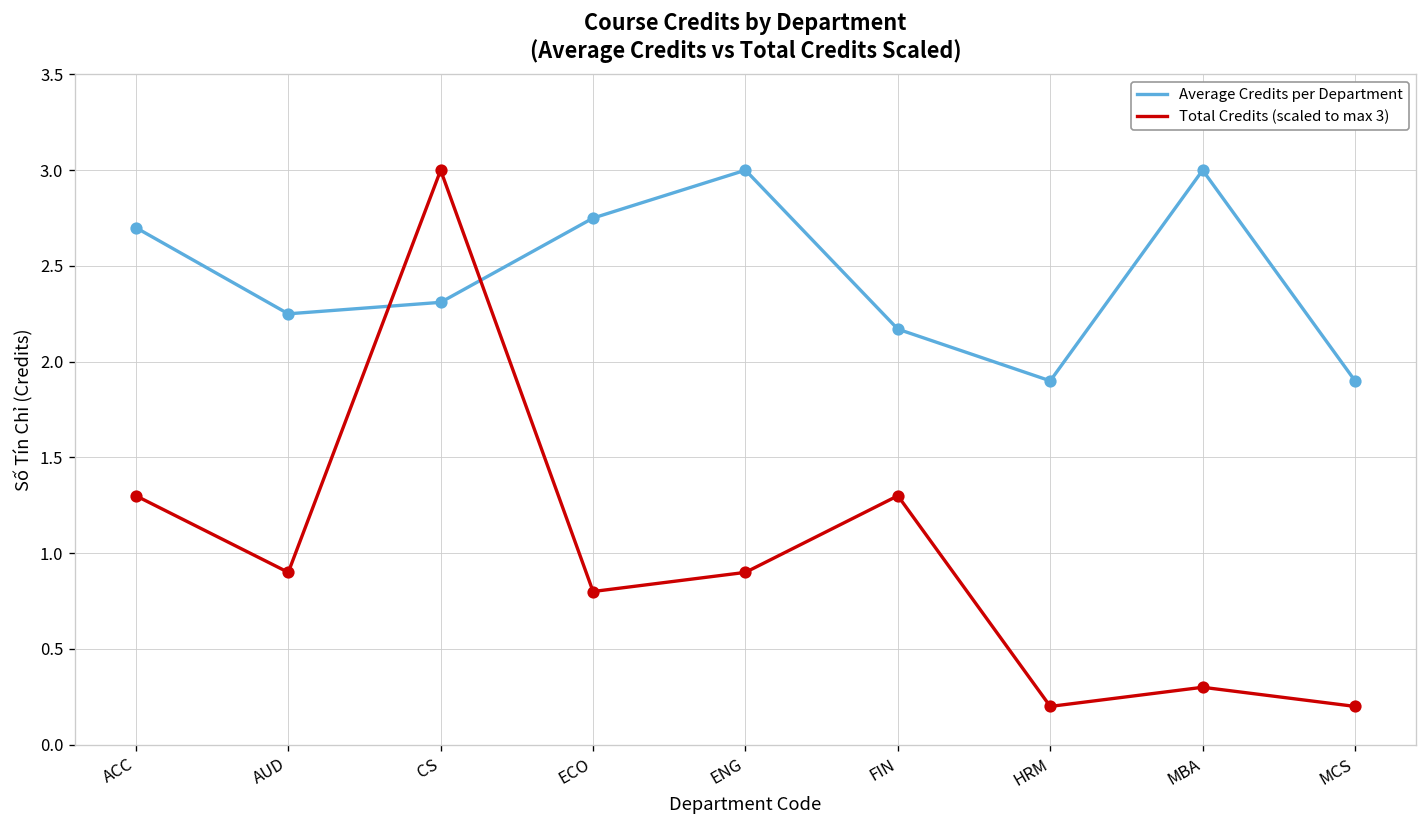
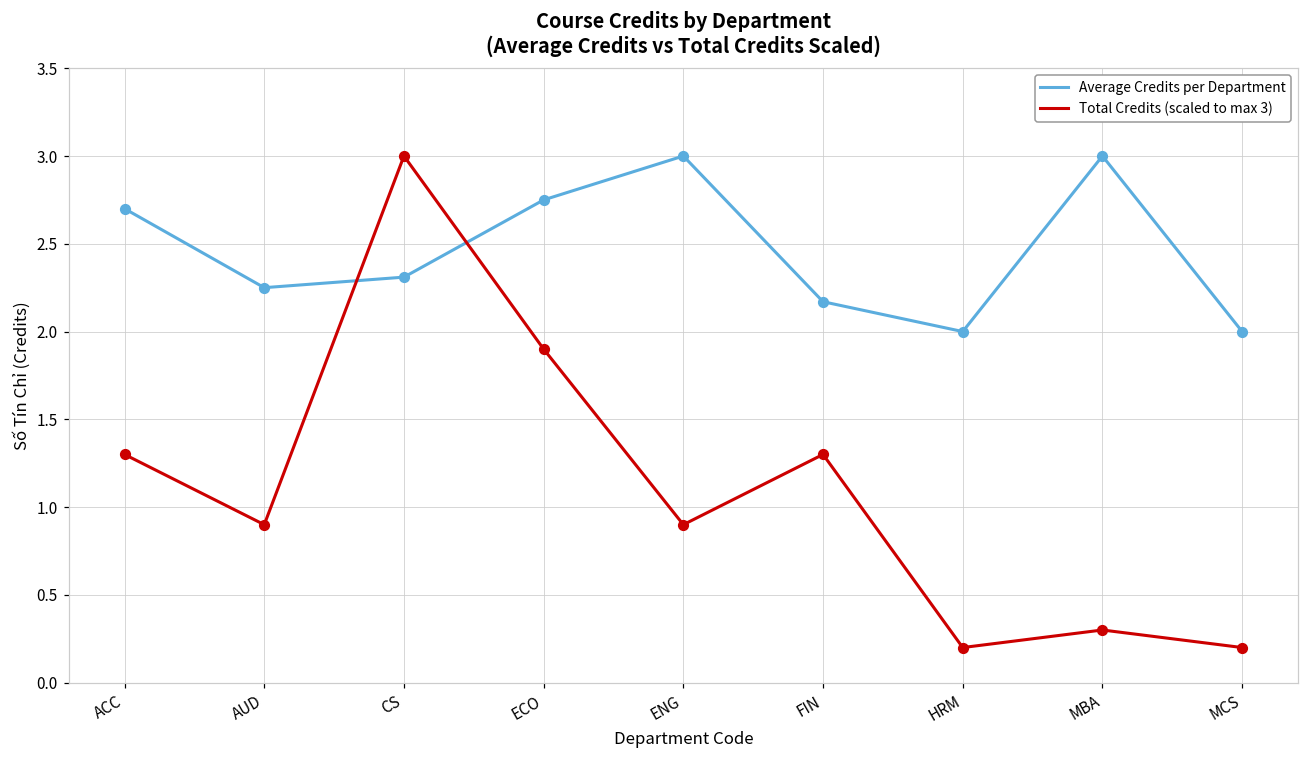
  {
    "Average Credits per Department": {
      "ACC": 2.7,
      "AUD": 2.25,
      "CS": 2.3,
      "ECO": 2.75,
      "ENG": 3.0,
      "FIN": 2.17,
-     "HRM": 1.9,
+     "HRM": 2.0,
      "MBA": 3.0,
-     "MCS": 1.9
+     "MCS": 2.0
    },
    "Total Credits (scaled to max 3)": {
      "ACC": 1.30,
      "AUD": 0.90,
      "CS": 3.00,
-     "ECO": 0.80,
+     "ECO": 1.90,
      "ENG": 0.90,
      "FIN": 1.30,
      "HRM": 0.20,
      "MBA": 0.30,
      "MCS": 0.20
    }
  }
